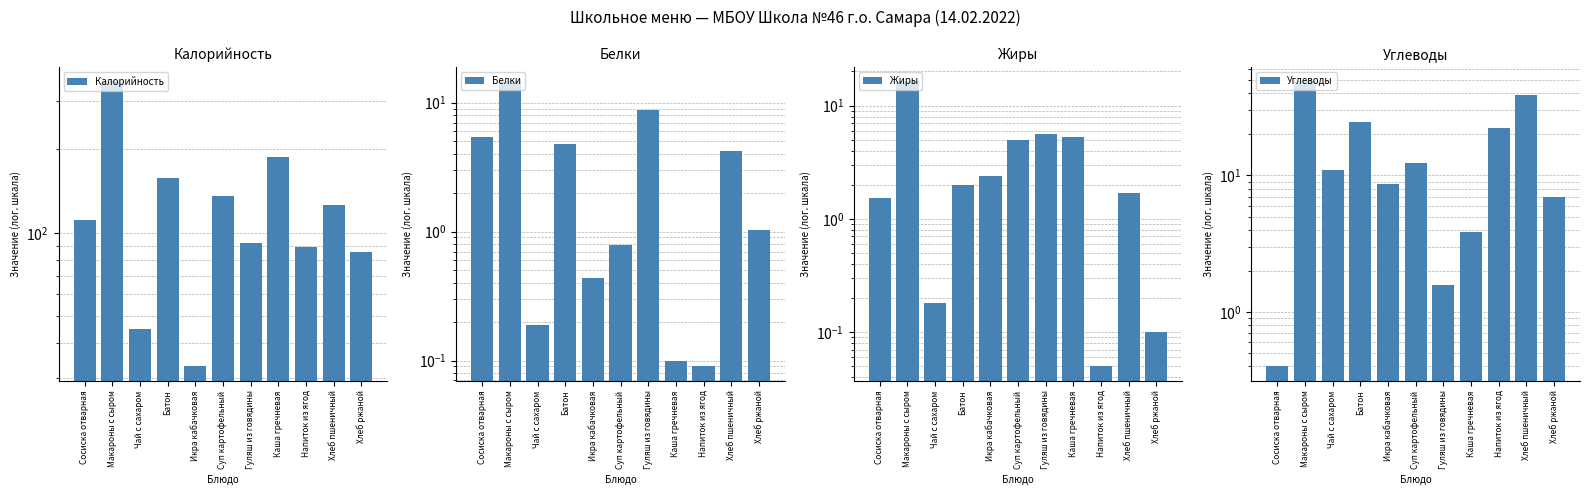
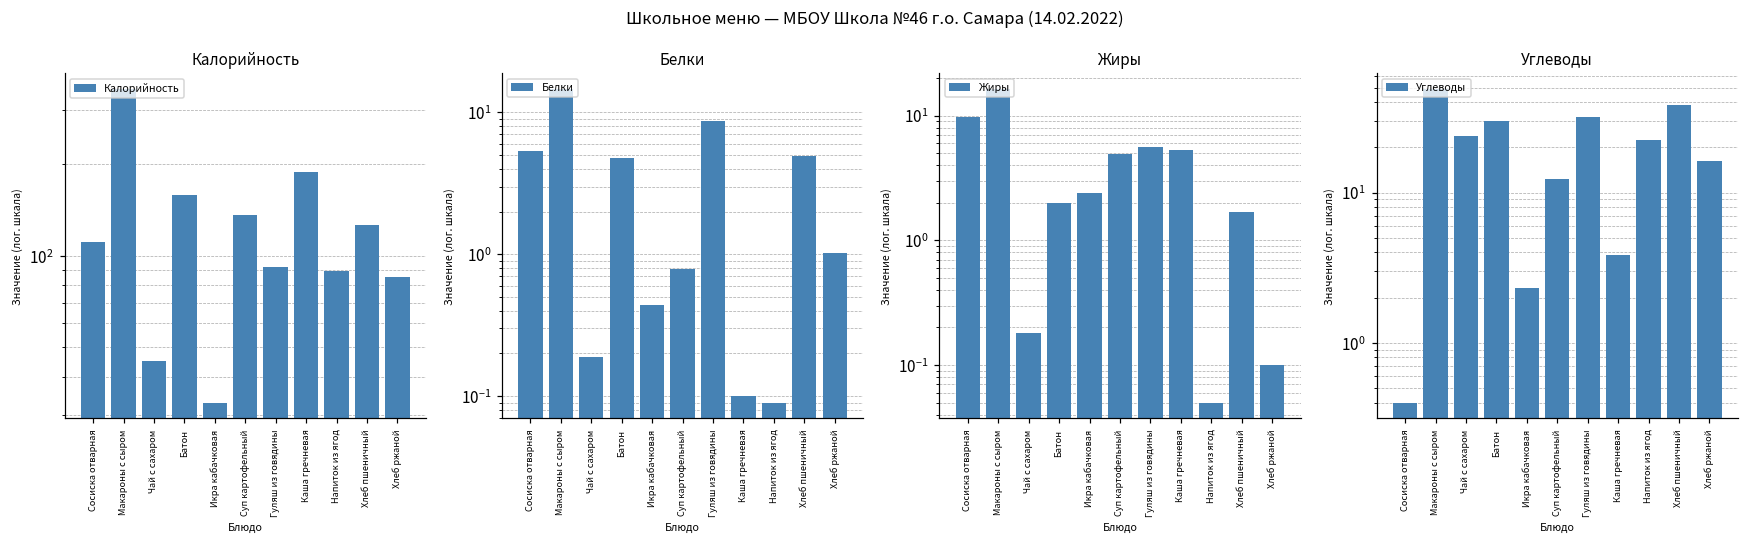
  {
    "Белки": {
      "Сосиска отварная": 5.4,
      "Чай с сахаром": 0.19,
      "Батон": 4.8,
      "Икра кабачковая": 0.44,
      "Суп картофельный": 0.8,
      "Гуляш из говядины": 9,
      "Каша гречневая": 0.1,
      "Напиток из ягод": 0.09,
-     "Хлеб пшеничный": 4.2,
+     "Хлеб пшеничный": 4.9,
      "Хлеб ржаной": 1.0
    },
    "Жиры": {
-     "Сосиска отварная": 1.5,
+     "Сосиска отварная": 10,
      "Чай с сахаром": 0.18,
      "Батон": 2.0,
      "Икра кабачковая": 2.4,
      "Суп картофельный": 5,
      "Гуляш из говядины": 6,
      "Каша гречневая": 5,
      "Напиток из ягод": 0.05,
      "Хлеб пшеничный": 1.7,
      "Хлеб ржаной": 0.1
    },
    "Углеводы": {
      "Сосиска отварная": 0.4,
-     "Чай с сахаром": 11,
-     "Батон": 25,
-     "Икра кабачковая": 9,
+     "Чай с сахаром": 24,
+     "Батон": 30,
+     "Икра кабачковая": 2.3,
      "Суп картофельный": 12,
-     "Гуляш из говядины": 1.6,
+     "Гуляш из говядины": 32,
      "Каша гречневая": 3.8,
      "Напиток из ягод": 22,
      "Хлеб пшеничный": 39,
-     "Хлеб ржаной": 7
+     "Хлеб ржаной": 16
    }
  }
